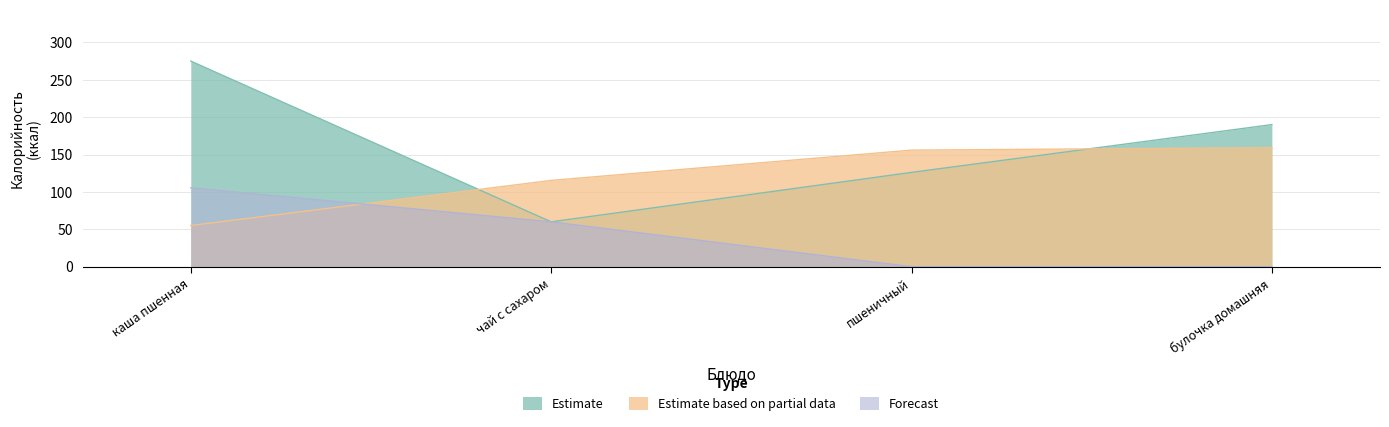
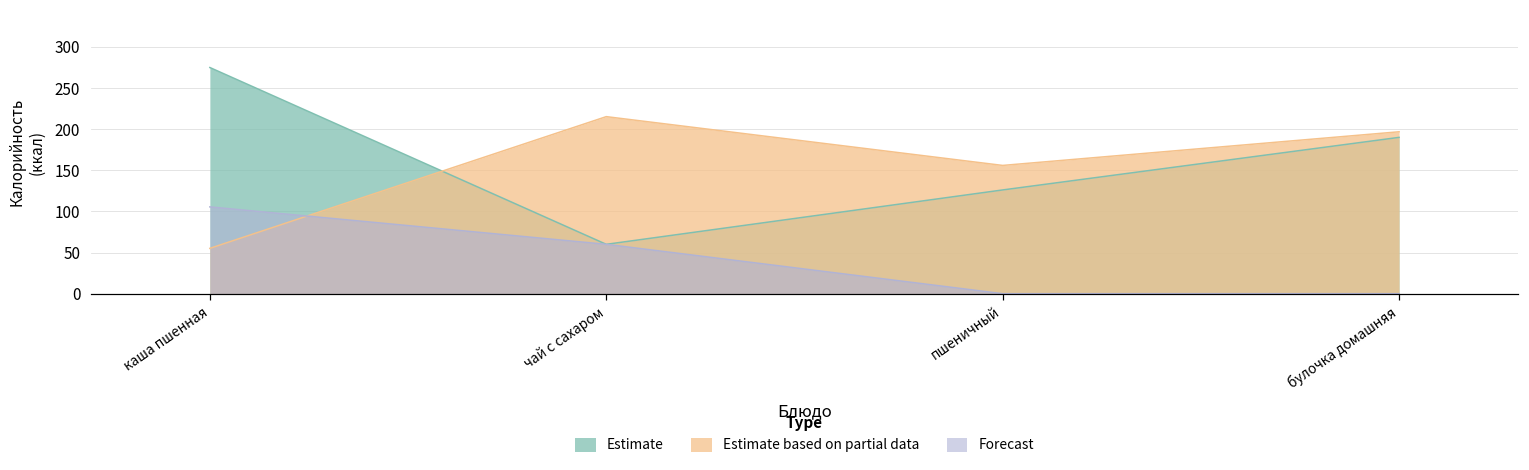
  {
    "Estimate": {
      "каша пшенная": 270,
      "пшеничный": 130,
      "булочка домашняя": 190
    },
    "Estimate based on partial data": {
      "каша пшенная": 60,
-     "чай с сахаром": 120,
+     "чай с сахаром": 220,
      "пшеничный": 160,
-     "булочка домашняя": 160
+     "булочка домашняя": 200
    },
    "Forecast": {
      "каша пшенная": 110,
      "пшеничный": 0,
      "булочка домашняя": 0
    }
  }
